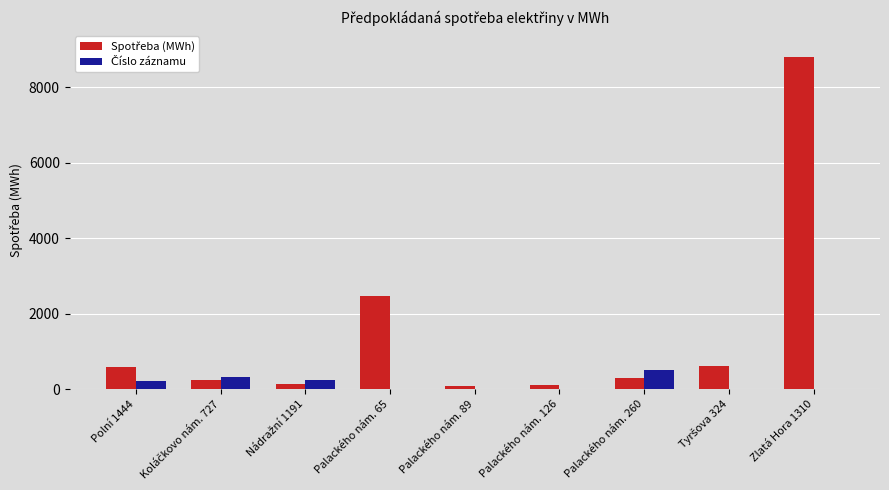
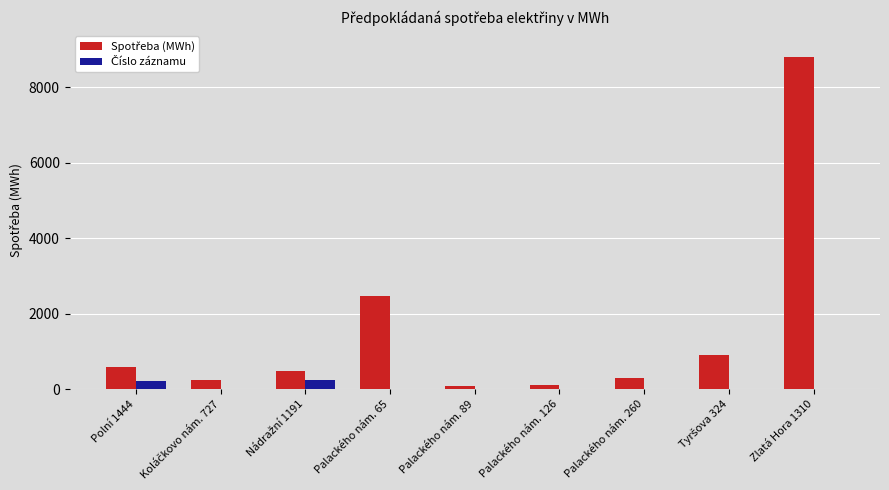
  {
    "Spotřeba (MWh)": {
      "Polní 1444": 600,
      "Koláčkovo nám. 727": 200,
-     "Nádražní 1191": 100,
+     "Nádražní 1191": 500,
      "Palackého nám. 65": 2500,
      "Palackého nám. 89": 100,
      "Palackého nám. 126": 100,
      "Palackého nám. 260": 300,
-     "Tyršova 324": 600,
+     "Tyršova 324": 900,
      "Zlatá Hora 1310": 8800
    },
    "Číslo záznamu": {
      "Polní 1444": 200,
-     "Koláčkovo nám. 727": 300,
+     "Koláčkovo nám. 727": 0,
      "Nádražní 1191": 200,
-     "Palackého nám. 260": 500
+     "Palackého nám. 260": 0
    }
  }
